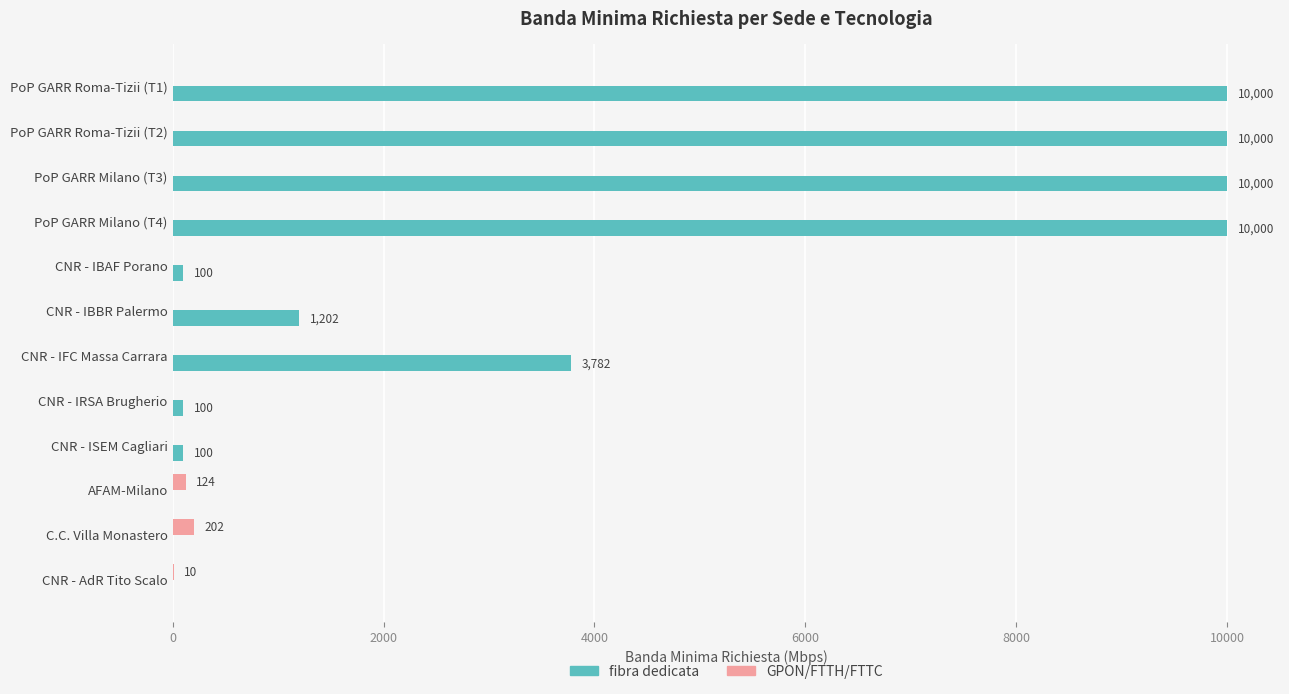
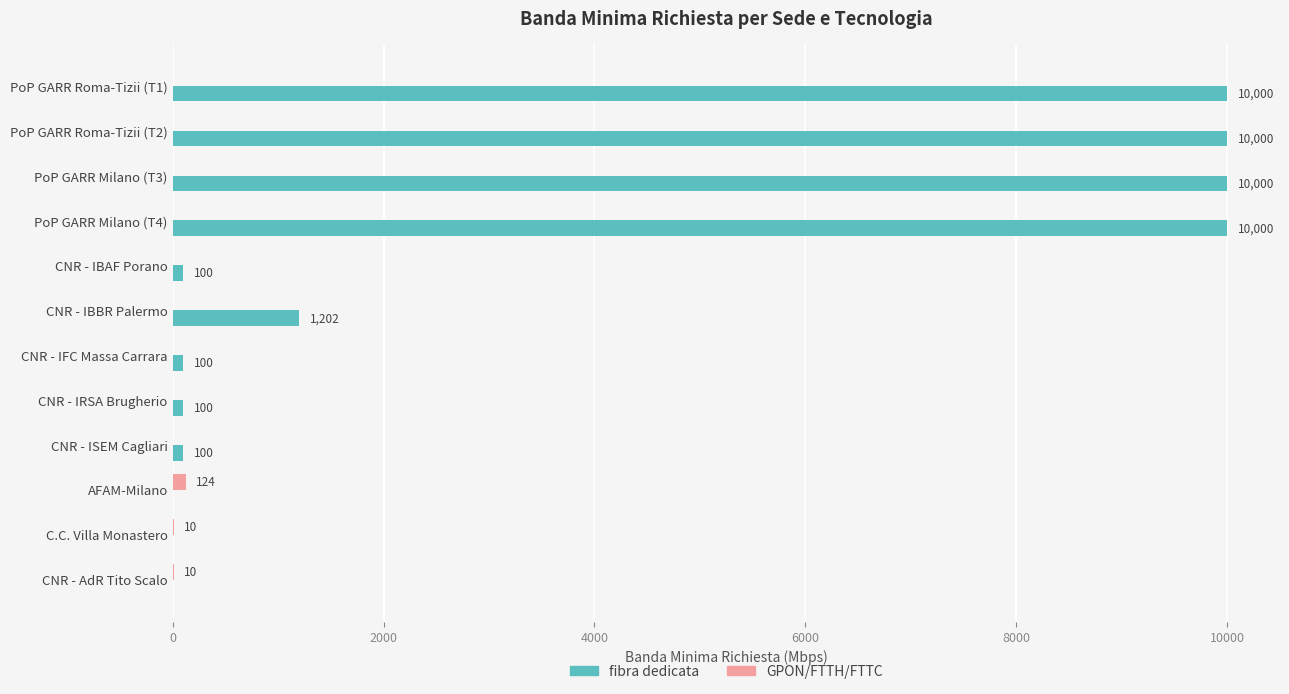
  {
    "fibra dedicata": {
      "PoP GARR Roma-Tizii (T1)": "10,000",
      "PoP GARR Roma-Tizii (T2)": "10,000",
      "PoP GARR Milano (T3)": "10,000",
      "PoP GARR Milano (T4)": "10,000",
      "CNR - IBAF Porano": "100",
      "CNR - IBBR Palermo": "1,202",
-     "CNR - IFC Massa Carrara": "3,782",
+     "CNR - IFC Massa Carrara": "100",
      "CNR - IRSA Brugherio": "100",
      "CNR - ISEM Cagliari": "100"
    },
    "GPON/FTTH/FTTC": {
      "AFAM-Milano": "124",
-     "C.C. Villa Monastero": "202",
+     "C.C. Villa Monastero": "10",
      "CNR - AdR Tito Scalo": "10"
    }
  }
